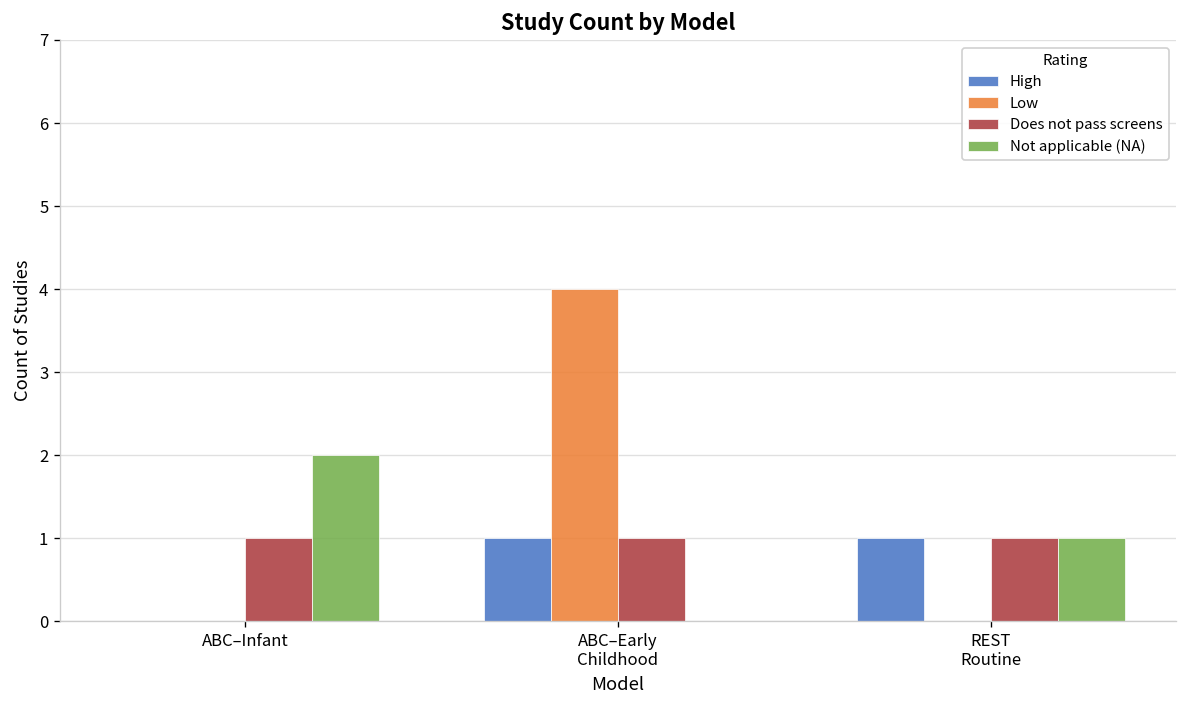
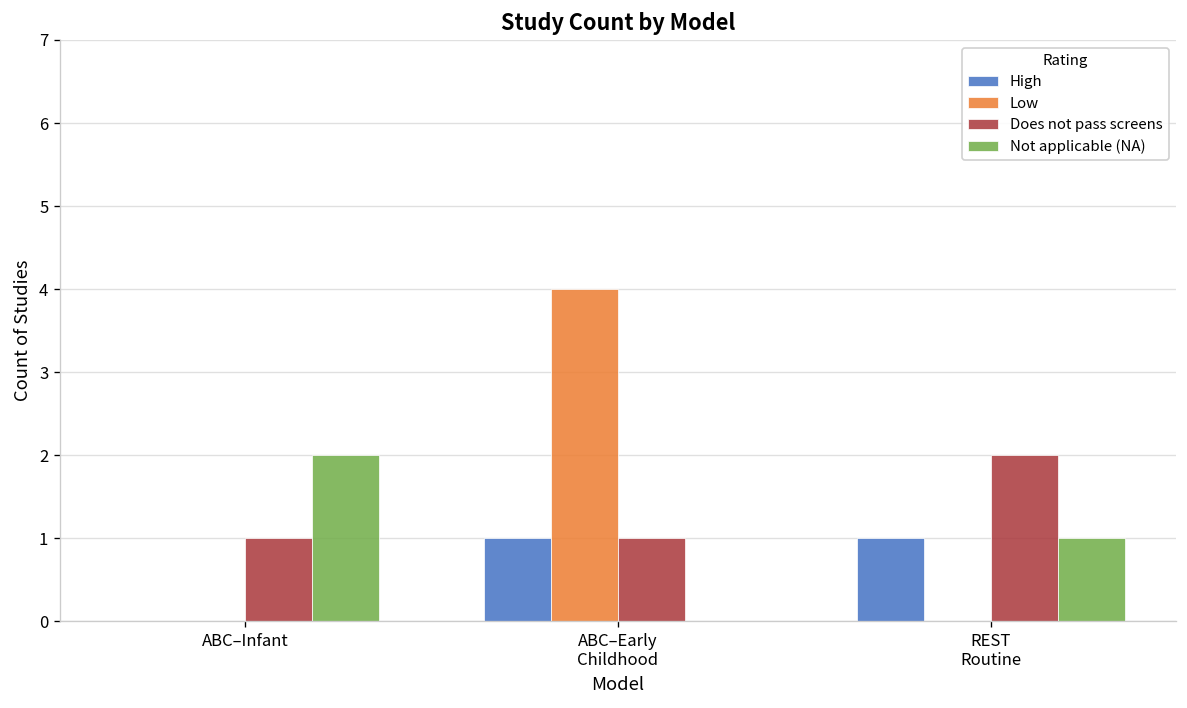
  {
    "High": {
      "ABC–Infant": 0,
      "ABC–Early Childhood": 1,
      "REST Routine": 1
    },
    "Low": {
      "ABC–Infant": 0,
      "ABC–Early Childhood": 4,
      "REST Routine": 0
    },
    "Does not pass screens": {
      "ABC–Infant": 1,
      "ABC–Early Childhood": 1,
-     "REST Routine": 1
+     "REST Routine": 2
    },
    "Not applicable (NA)": {
      "ABC–Infant": 2,
      "ABC–Early Childhood": 0,
      "REST Routine": 1
    }
  }
